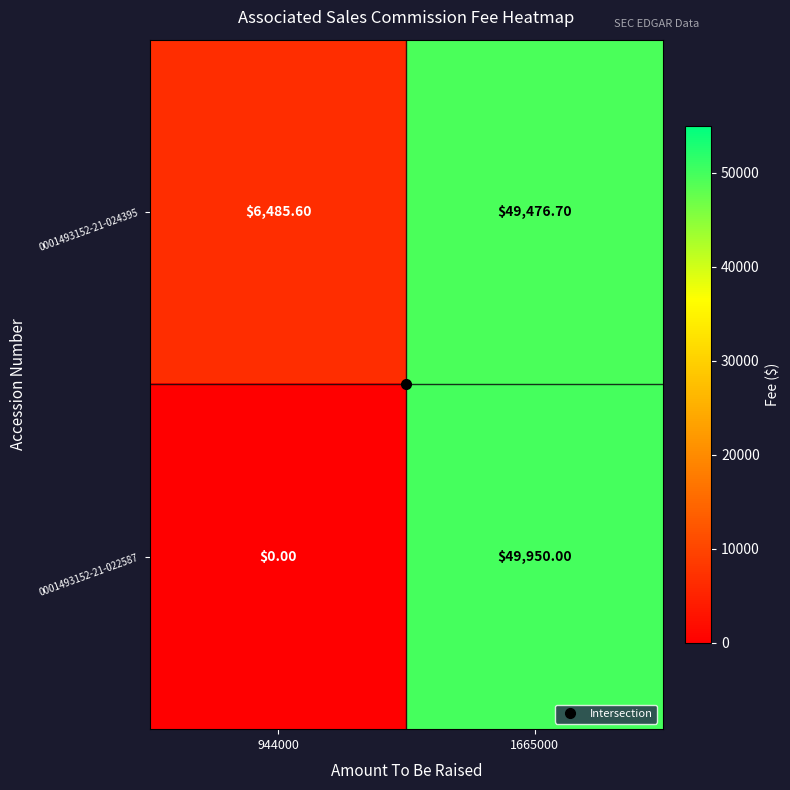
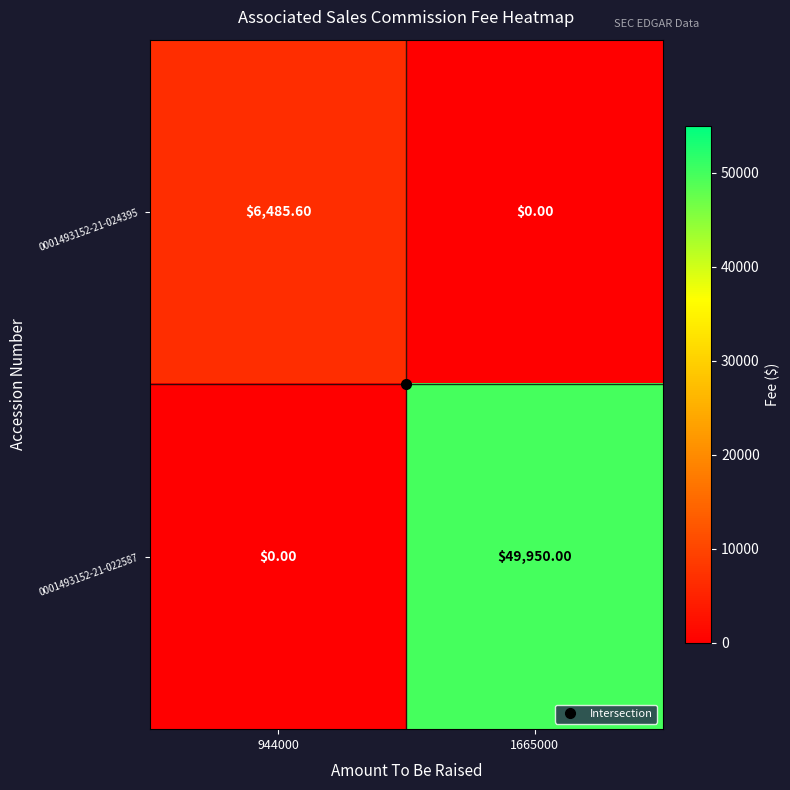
  {
    "0001493152-21-024395": {
      "944000": "$6,485.60",
-     "1665000": "$49,476.70"
+     "1665000": "$0.00"
    },
    "0001493152-21-022587": {
      "944000": "$0.00",
      "1665000": "$49,950.00"
    }
  }
